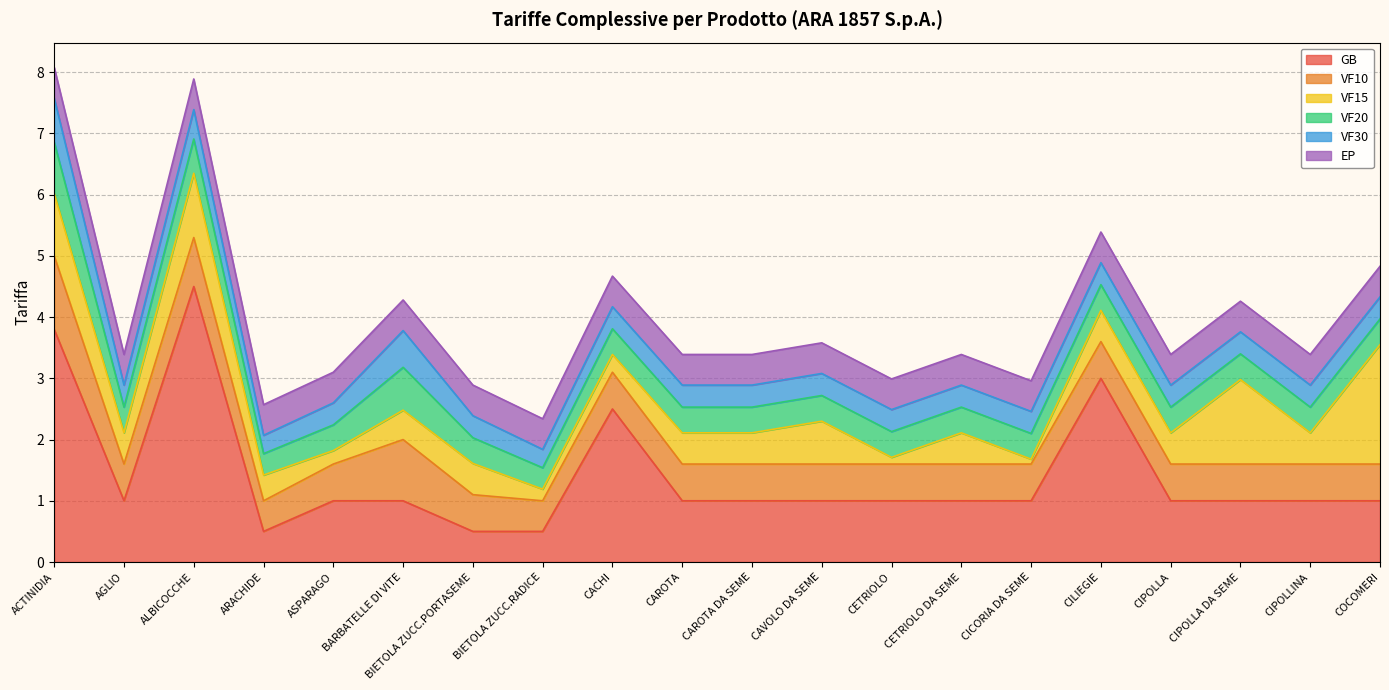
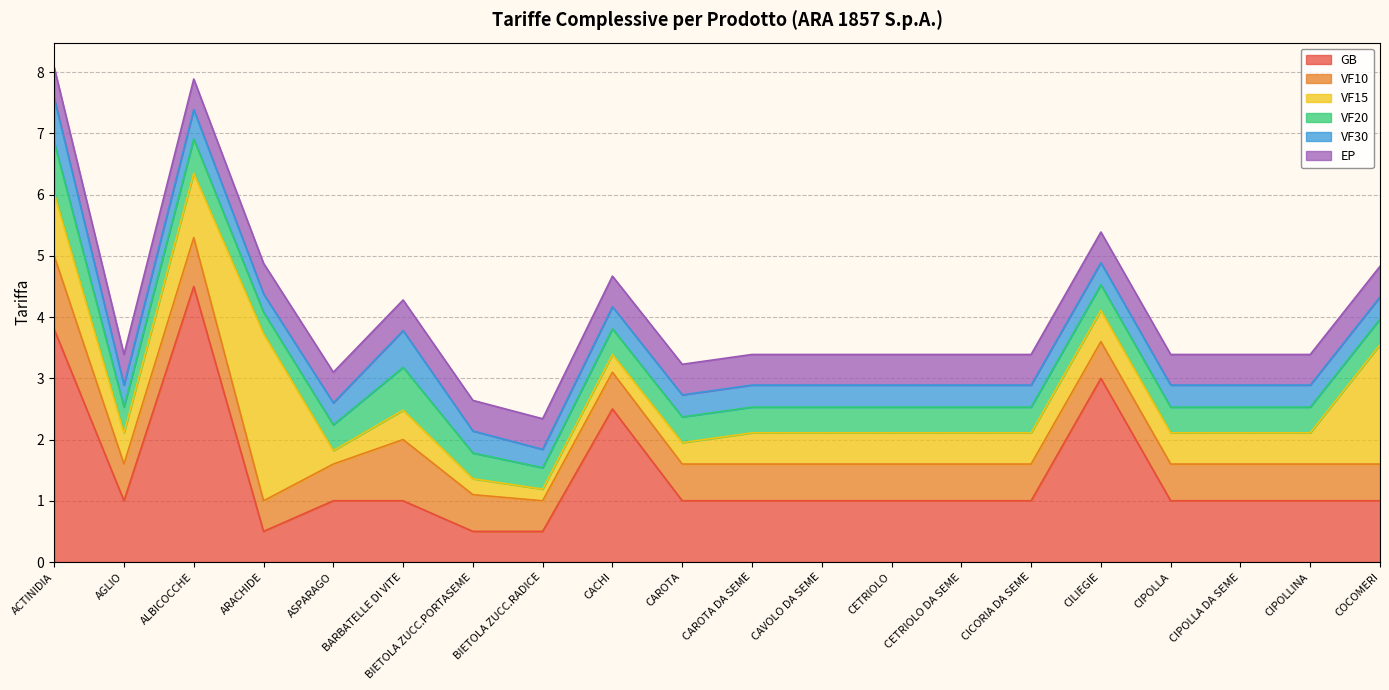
  {
    "VF15": {
      "ACTINIDIA": 1.0,
      "AGLIO": 0.5,
      "ALBICOCCHE": 1.0,
-     "ARACHIDE": 0.4,
+     "ARACHIDE": 2.7,
      "ASPARAGO": 0.2,
      "BARBATELLE DI VITE": 0.5,
-     "BIETOLA ZUCC.PORTASEME": 0.5,
+     "BIETOLA ZUCC.PORTASEME": 0.3,
      "BIETOLA ZUCC.RADICE": 0.2,
      "CACHI": 0.3,
-     "CAROTA": 0.5,
+     "CAROTA": 0.4,
      "CAROTA DA SEME": 0.5,
-     "CAVOLO DA SEME": 0.7,
-     "CETRIOLO": 0.1,
+     "CAVOLO DA SEME": 0.5,
+     "CETRIOLO": 0.5,
      "CETRIOLO DA SEME": 0.5,
-     "CICORIA DA SEME": 0.1,
+     "CICORIA DA SEME": 0.5,
      "CILIEGIE": 0.5,
      "CIPOLLA": 0.5,
-     "CIPOLLA DA SEME": 1.4,
+     "CIPOLLA DA SEME": 0.5,
      "CIPOLLINA": 0.5,
      "COCOMERI": 1.9
    },
    "VF20": {
      "ACTINIDIA": 0.8,
      "AGLIO": 0.4,
      "ALBICOCCHE": 0.6,
      "ARACHIDE": 0.4,
      "ASPARAGO": 0.4,
      "BARBATELLE DI VITE": 0.7,
      "BIETOLA ZUCC.PORTASEME": 0.4,
      "BIETOLA ZUCC.RADICE": 0.4,
      "CACHI": 0.4,
      "CAROTA": 0.4,
      "CAROTA DA SEME": 0.4,
      "CAVOLO DA SEME": 0.4,
      "CETRIOLO": 0.4,
      "CETRIOLO DA SEME": 0.4,
      "CICORIA DA SEME": 0.4,
      "CILIEGIE": 0.4,
      "CIPOLLA": 0.4,
      "CIPOLLA DA SEME": 0.4,
      "CIPOLLINA": 0.4,
      "COCOMERI": 0.4
    },
    "VF30": {
      "ACTINIDIA": 0.7,
      "AGLIO": 0.4,
      "ALBICOCCHE": 0.5,
      "ARACHIDE": 0.3,
      "ASPARAGO": 0.4,
      "BARBATELLE DI VITE": 0.6,
      "BIETOLA ZUCC.PORTASEME": 0.4,
      "BIETOLA ZUCC.RADICE": 0.3,
      "CACHI": 0.4,
      "CAROTA": 0.4,
      "CAROTA DA SEME": 0.4,
      "CAVOLO DA SEME": 0.4,
      "CETRIOLO": 0.4,
      "CETRIOLO DA SEME": 0.4,
      "CICORIA DA SEME": 0.4,
      "CILIEGIE": 0.4,
      "CIPOLLA": 0.4,
      "CIPOLLA DA SEME": 0.4,
      "CIPOLLINA": 0.4,
      "COCOMERI": 0.4
    },
    "EP": {
      "ACTINIDIA": 0.5,
      "AGLIO": 0.5,
      "ALBICOCCHE": 0.5,
      "ARACHIDE": 0.5,
      "ASPARAGO": 0.5,
      "BARBATELLE DI VITE": 0.5,
      "BIETOLA ZUCC.PORTASEME": 0.5,
      "BIETOLA ZUCC.RADICE": 0.5,
      "CACHI": 0.5,
      "CAROTA": 0.5,
      "CAROTA DA SEME": 0.5,
      "CAVOLO DA SEME": 0.5,
      "CETRIOLO": 0.5,
      "CETRIOLO DA SEME": 0.5,
      "CICORIA DA SEME": 0.5,
      "CILIEGIE": 0.5,
      "CIPOLLA": 0.5,
      "CIPOLLA DA SEME": 0.5,
      "CIPOLLINA": 0.5,
      "COCOMERI": 0.5
    }
  }
